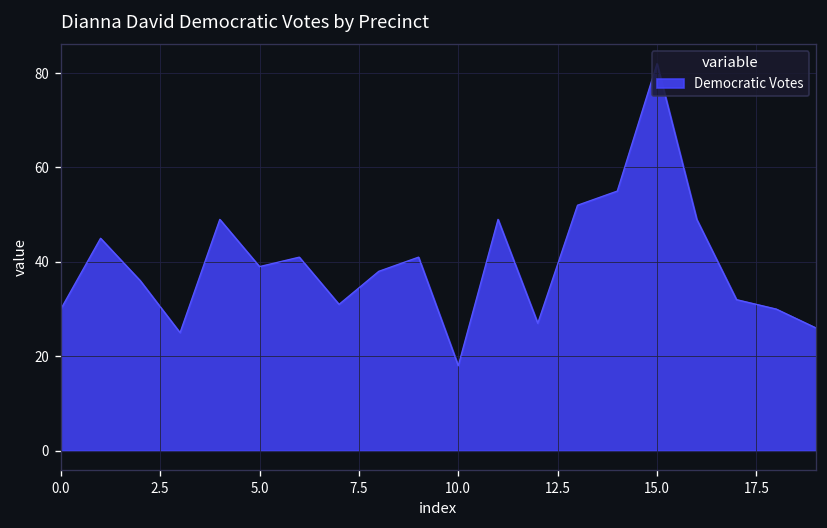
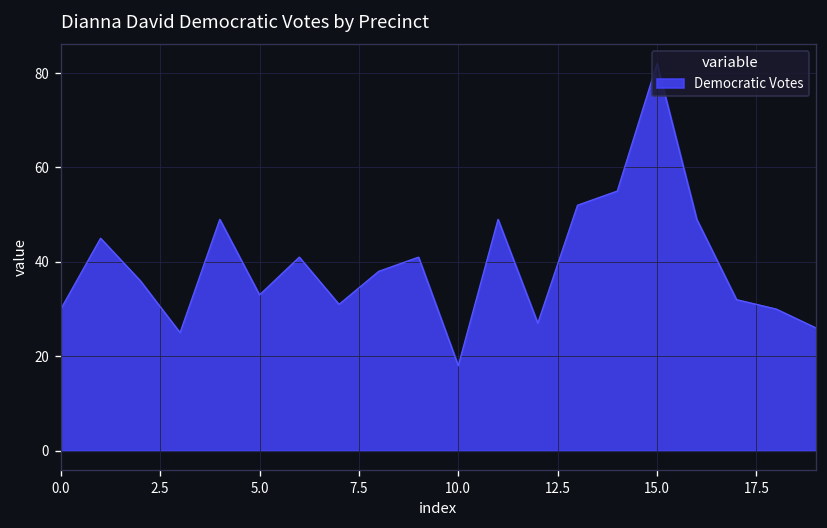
  {
    "0.0": 30,
-   "5.0": 39,
+   "5.0": 33,
    "10.0": 18
  }
